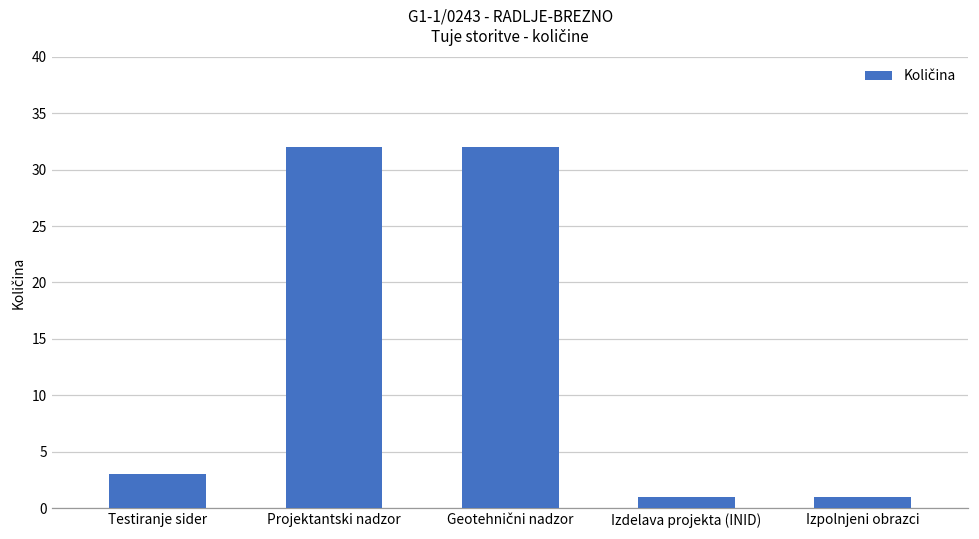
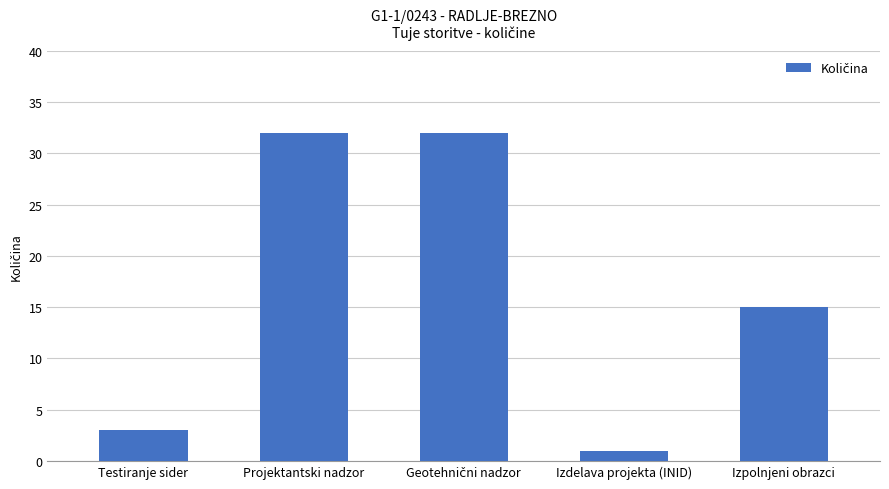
  {
    "Testiranje sider": 3,
    "Projektantski nadzor": 32,
    "Geotehnični nadzor": 32,
    "Izdelava projekta (INID)": 1,
-   "Izpolnjeni obrazci": 1
+   "Izpolnjeni obrazci": 15
  }
